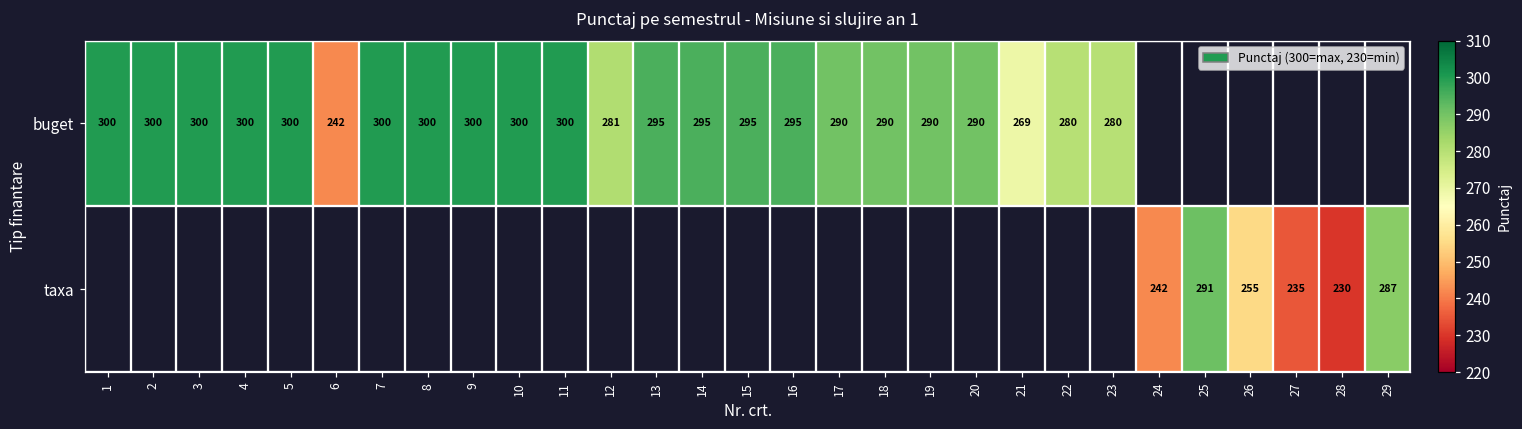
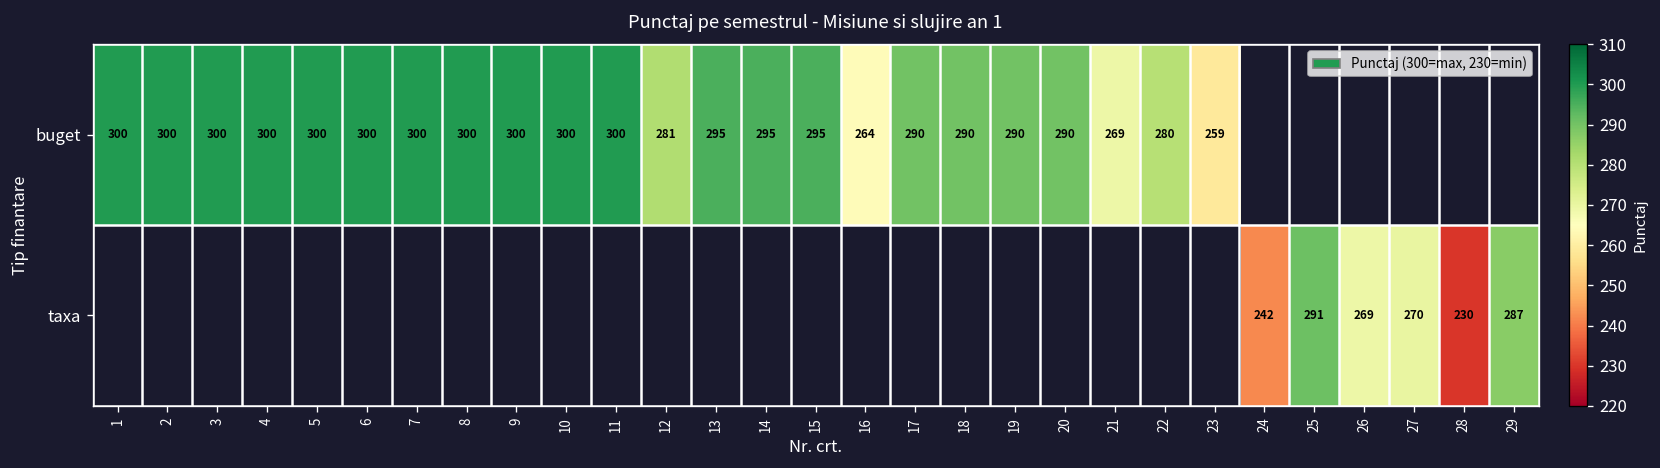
  {
    "buget": {
      "1": 300,
      "2": 300,
      "3": 300,
      "4": 300,
      "5": 300,
-     "6": 242,
+     "6": 300,
      "7": 300,
      "8": 300,
      "9": 300,
      "10": 300,
      "11": 300,
      "12": 281,
      "13": 295,
      "14": 295,
      "15": 295,
-     "16": 295,
+     "16": 264,
      "17": 290,
      "18": 290,
      "19": 290,
      "20": 290,
      "21": 269,
      "22": 280,
-     "23": 280
+     "23": 259
    },
    "taxa": {
      "24": 242,
      "25": 291,
-     "26": 255,
-     "27": 235,
+     "26": 269,
+     "27": 270,
      "28": 230,
      "29": 287
    }
  }
